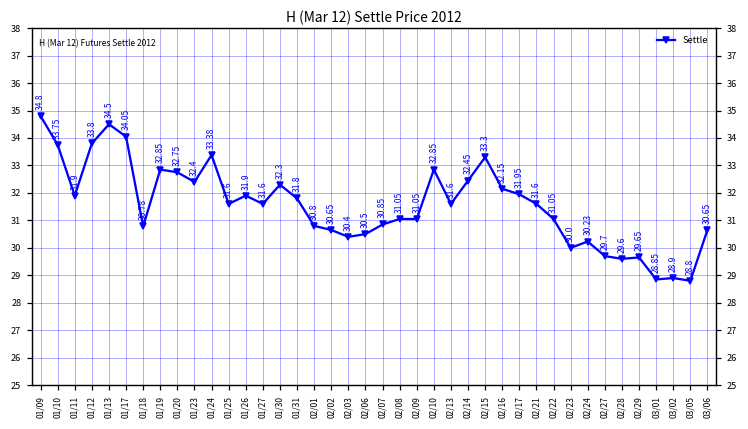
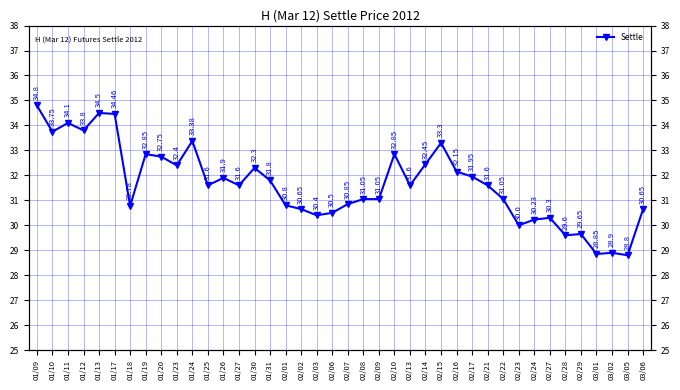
  {
    "01/09": 34.8,
    "01/10": 33.75,
-   "01/11": 31.9,
+   "01/11": 34.1,
    "01/12": 33.8,
    "01/13": 34.5,
-   "01/17": 34.05,
+   "01/17": 34.46,
    "01/18": 30.78,
    "01/19": 32.85,
    "01/20": 32.75,
    "01/23": 32.4,
    "01/24": 33.38,
    "01/25": 31.6,
    "01/26": 31.9,
    "01/27": 31.6,
    "01/30": 32.3,
    "01/31": 31.8,
    "02/01": 30.8,
    "02/02": 30.65,
    "02/03": 30.4,
    "02/06": 30.5,
    "02/07": 30.85,
    "02/08": 31.05,
    "02/09": 31.05,
    "02/10": 32.85,
    "02/13": 31.6,
    "02/14": 32.45,
    "02/15": 33.3,
    "02/16": 32.15,
    "02/17": 31.95,
    "02/21": 31.6,
    "02/22": 31.05,
    "02/23": 30.0,
    "02/24": 30.23,
-   "02/27": 29.7,
+   "02/27": 30.3,
    "02/28": 29.6,
    "02/29": 29.65,
    "03/01": 28.85,
    "03/02": 28.9,
    "03/05": 28.8,
    "03/06": 30.65
  }
